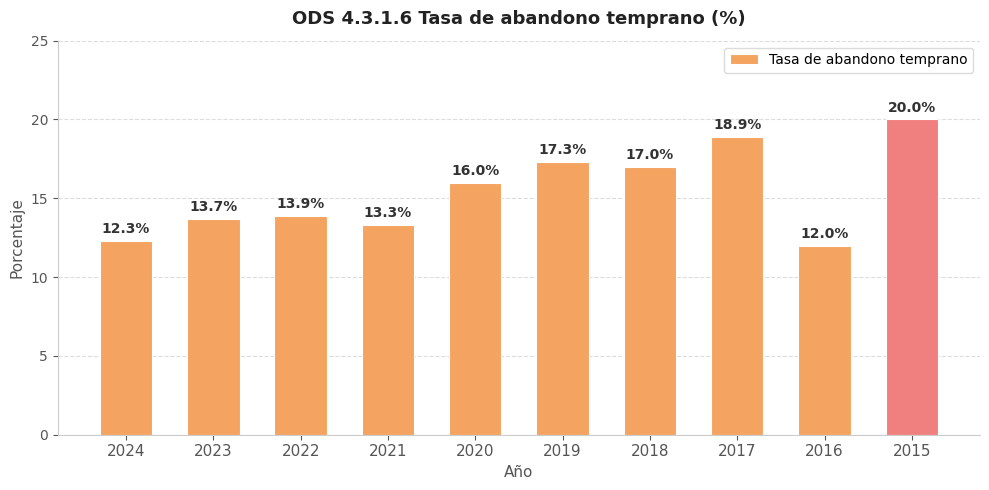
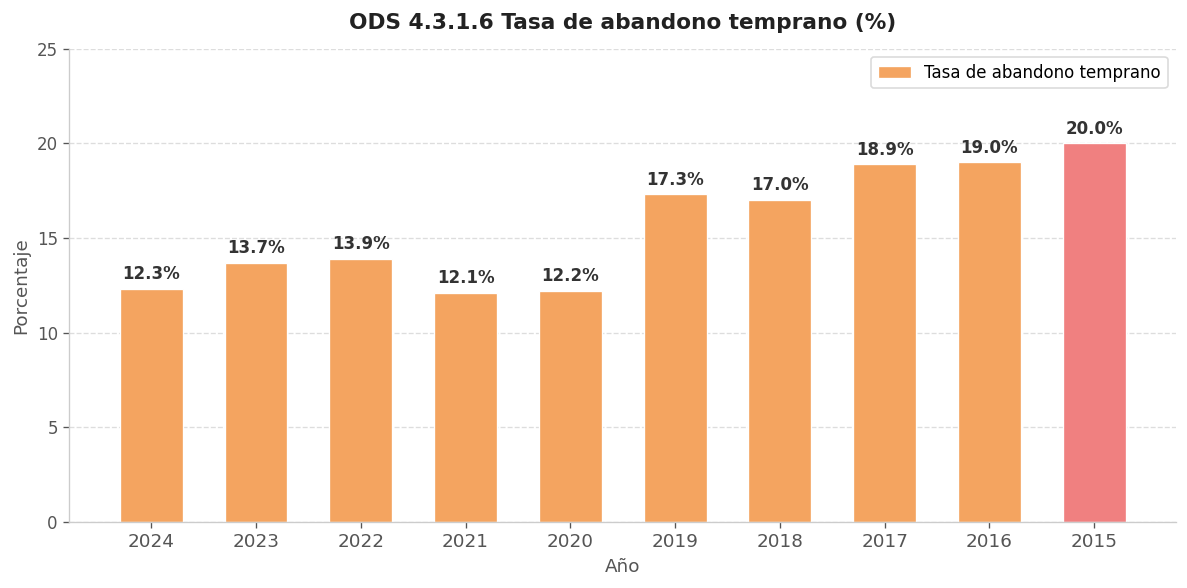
  {
    "2024": "12.3%",
    "2023": "13.7%",
    "2022": "13.9%",
-   "2021": "13.3%",
-   "2020": "16.0%",
+   "2021": "12.1%",
+   "2020": "12.2%",
    "2019": "17.3%",
    "2018": "17.0%",
    "2017": "18.9%",
-   "2016": "12.0%",
+   "2016": "19.0%",
    "2015": "20.0%"
  }
